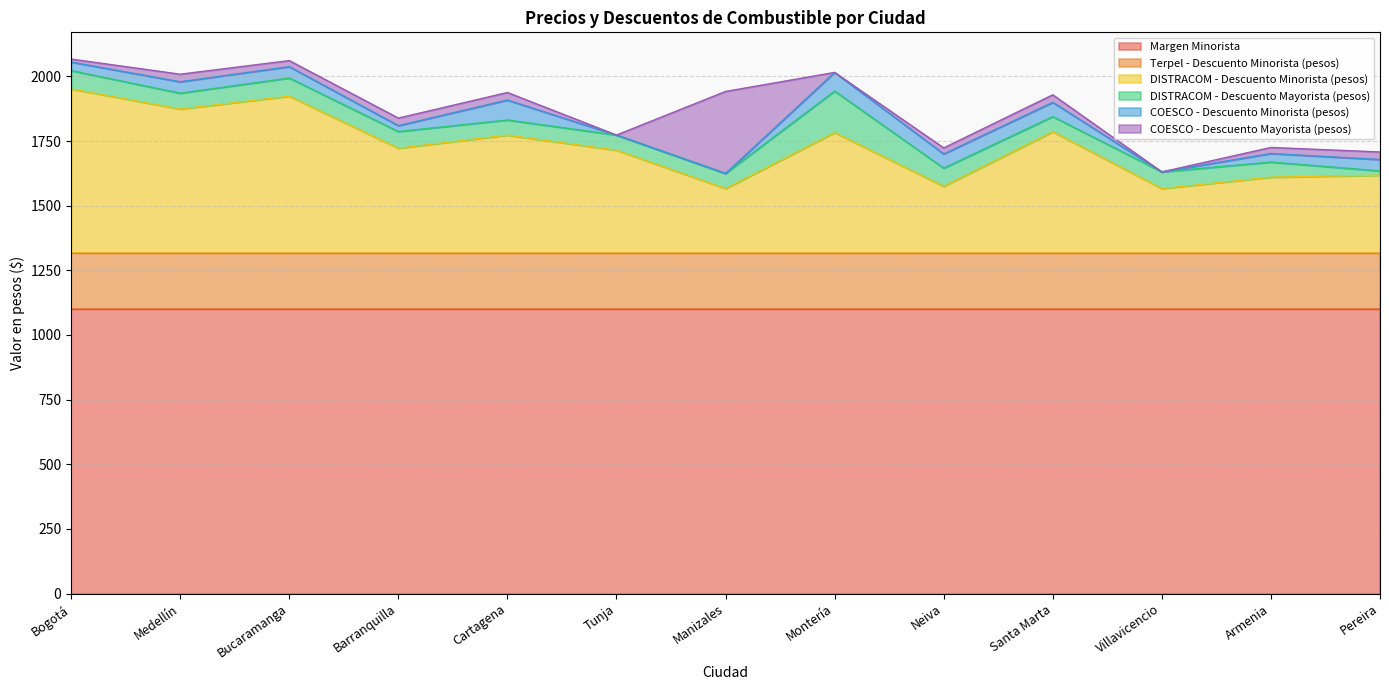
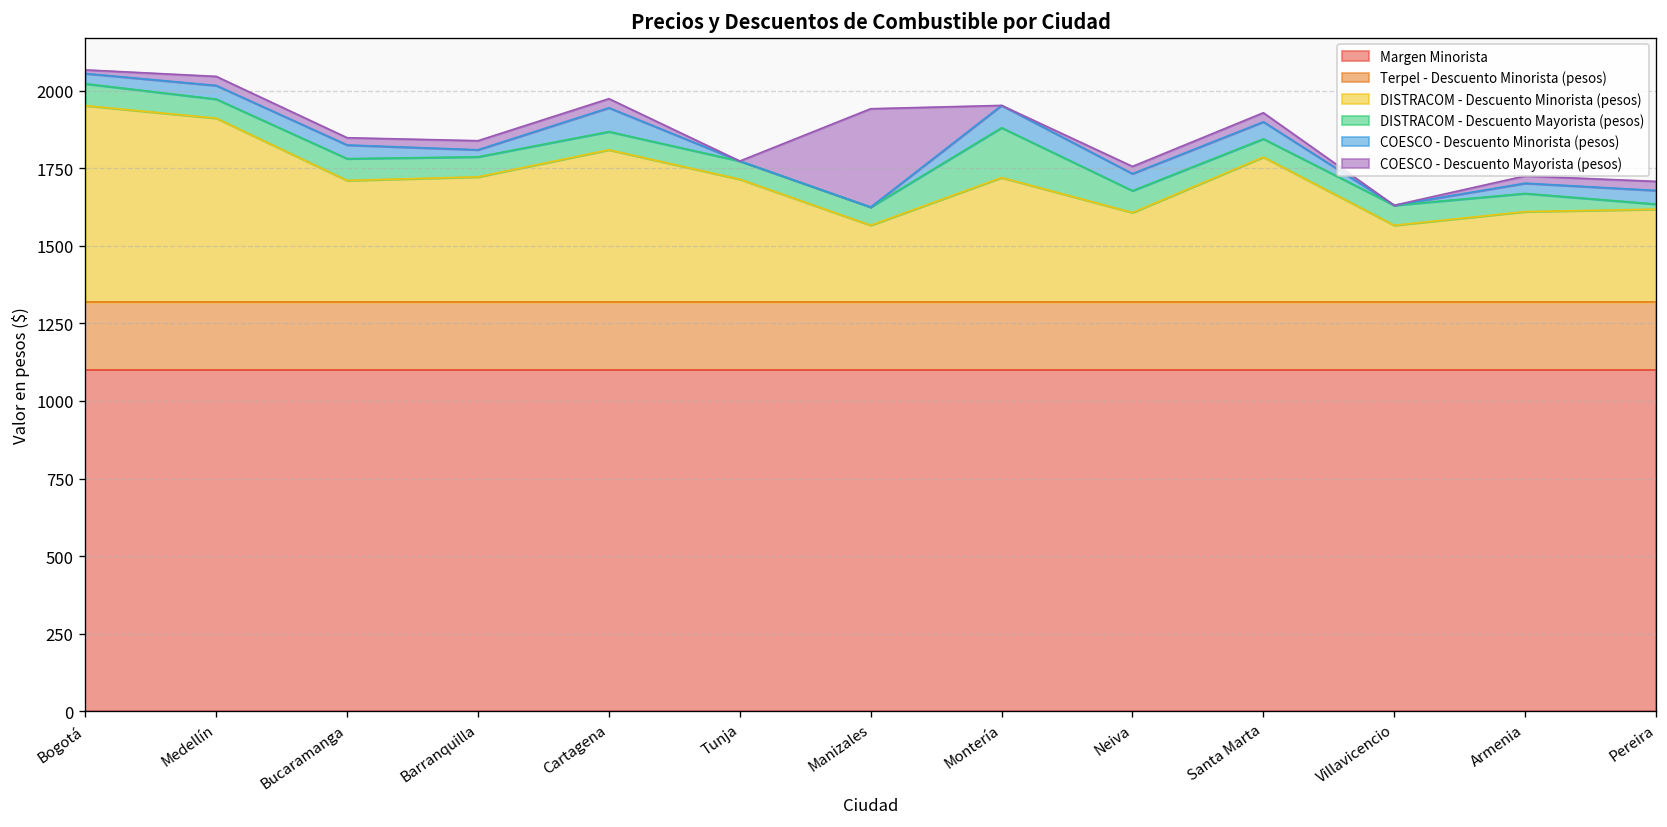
  {
    "DISTRACOM - Descuento Minorista (pesos)": {
      "Bogotá": 1950,
-     "Medellín": 1870,
-     "Bucaramanga": 1920,
+     "Medellín": 1910,
+     "Bucaramanga": 1710,
      "Barranquilla": 1720,
-     "Cartagena": 1770,
+     "Cartagena": 1810,
      "Tunja": 1710,
      "Manizales": 1570,
-     "Montería": 1780,
-     "Neiva": 1570,
+     "Montería": 1720,
+     "Neiva": 1610,
      "Santa Marta": 1790,
      "Villavicencio": 1570,
      "Armenia": 1610,
      "Pereira": 1620
    },
    "DISTRACOM - Descuento Mayorista (pesos)": {
      "Bogotá": 2020,
      "Medellín": 60,
      "Bucaramanga": 70,
      "Barranquilla": 1790,
      "Cartagena": 60,
      "Montería": 160,
      "Neiva": 70,
      "Santa Marta": 1840,
      "Armenia": 1670,
      "Pereira": 1630
    },
    "COESCO - Descuento Minorista (pesos)": {
      "Bogotá": 2060,
      "Medellín": 40,
      "Bucaramanga": 40,
      "Barranquilla": 1810,
      "Cartagena": 80,
      "Neiva": 50,
      "Santa Marta": 1900,
      "Armenia": 1700,
      "Pereira": 1680
    },
    "COESCO - Descuento Mayorista (pesos)": {
      "Bogotá": 2070,
      "Medellín": 30,
      "Bucaramanga": 20,
      "Barranquilla": 1840,
      "Cartagena": 30,
      "Manizales": 1940,
      "Neiva": 20,
      "Santa Marta": 1930,
      "Armenia": 1730,
      "Pereira": 1710
    }
  }
